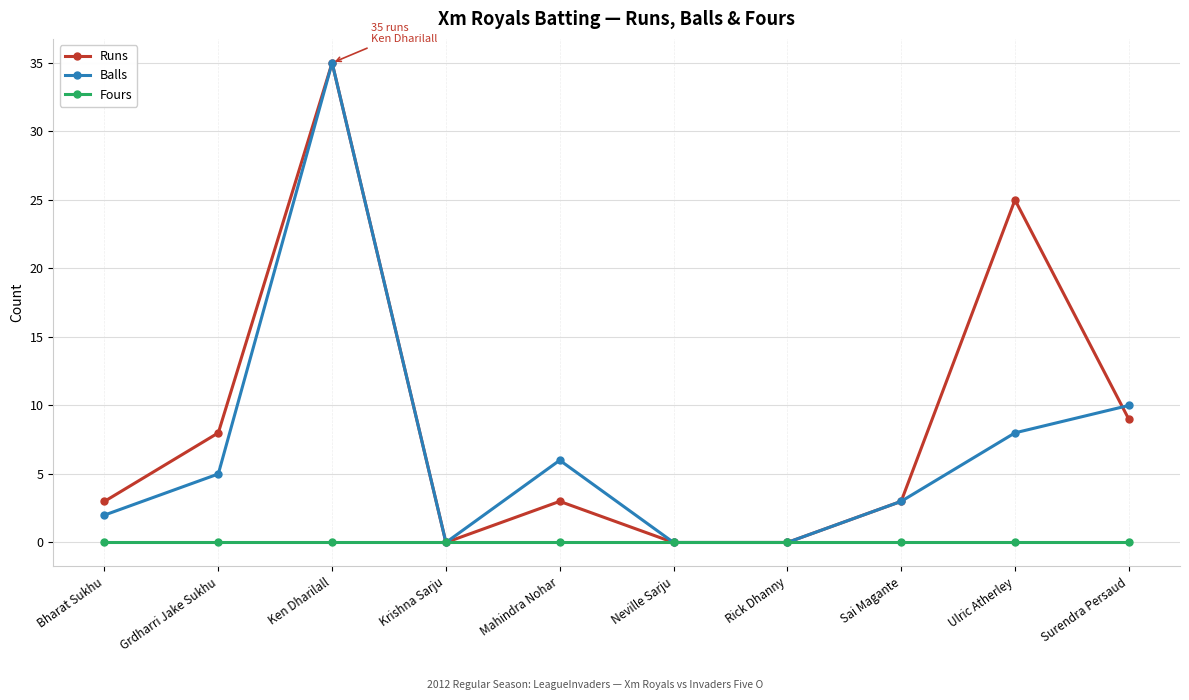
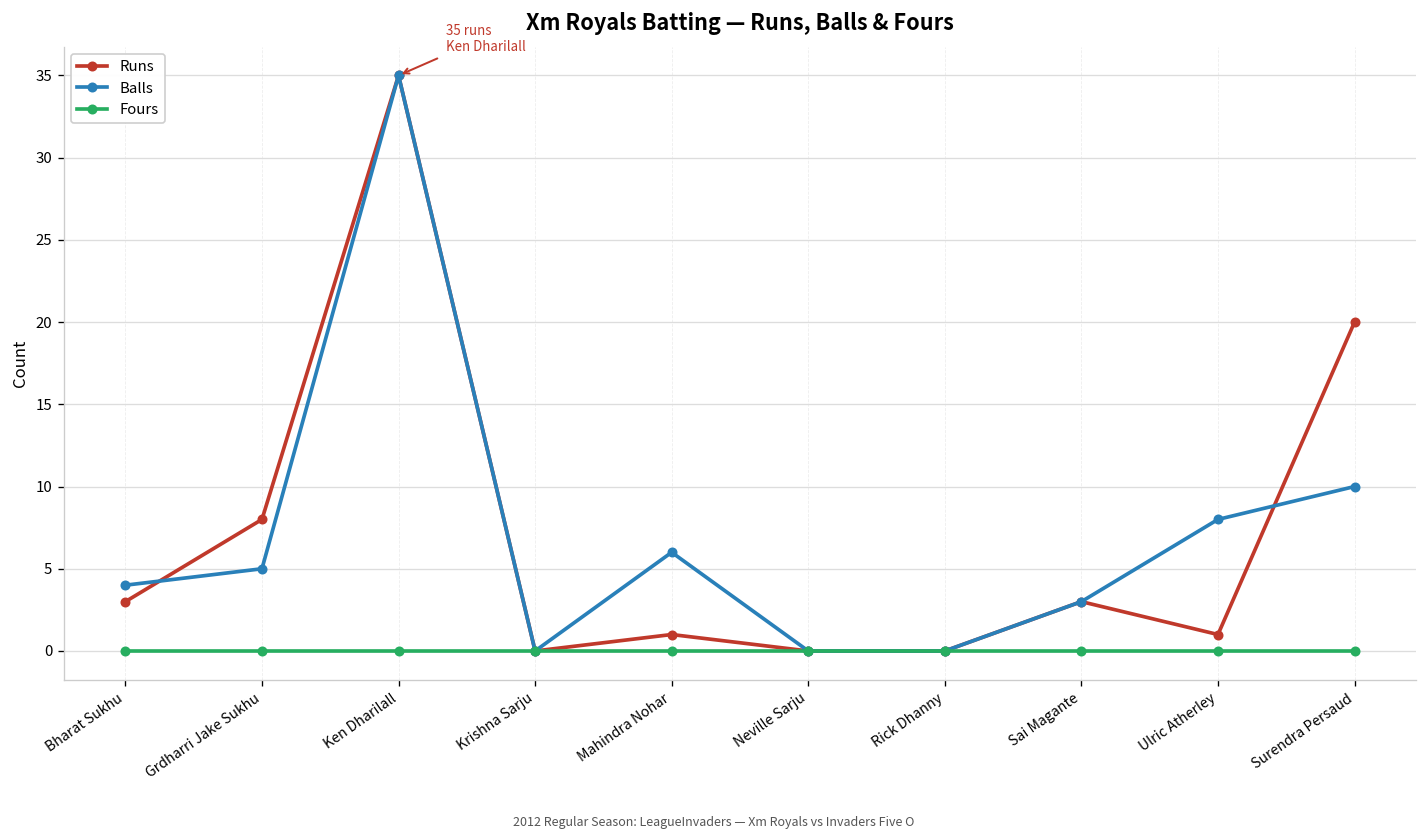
  {
    "Runs": {
      "Bharat Sukhu": 3,
      "Grdharri Jake Sukhu": 8,
-     "Mahindra Nohar": 3,
-     "Ulric Atherley": 25,
-     "Surendra Persaud": 9
+     "Mahindra Nohar": 1,
+     "Ulric Atherley": 1,
+     "Surendra Persaud": 20
    },
    "Balls": {
-     "Bharat Sukhu": 2,
+     "Bharat Sukhu": 4,
      "Grdharri Jake Sukhu": 5,
      "Mahindra Nohar": 6,
      "Ulric Atherley": 8,
      "Surendra Persaud": 10
    },
    "Fours": {
      "Bharat Sukhu": 0,
      "Grdharri Jake Sukhu": 0,
      "Ken Dharilall": 0,
      "Mahindra Nohar": 0,
      "Sai Magante": 0,
      "Ulric Atherley": 0,
      "Surendra Persaud": 0
    }
  }
